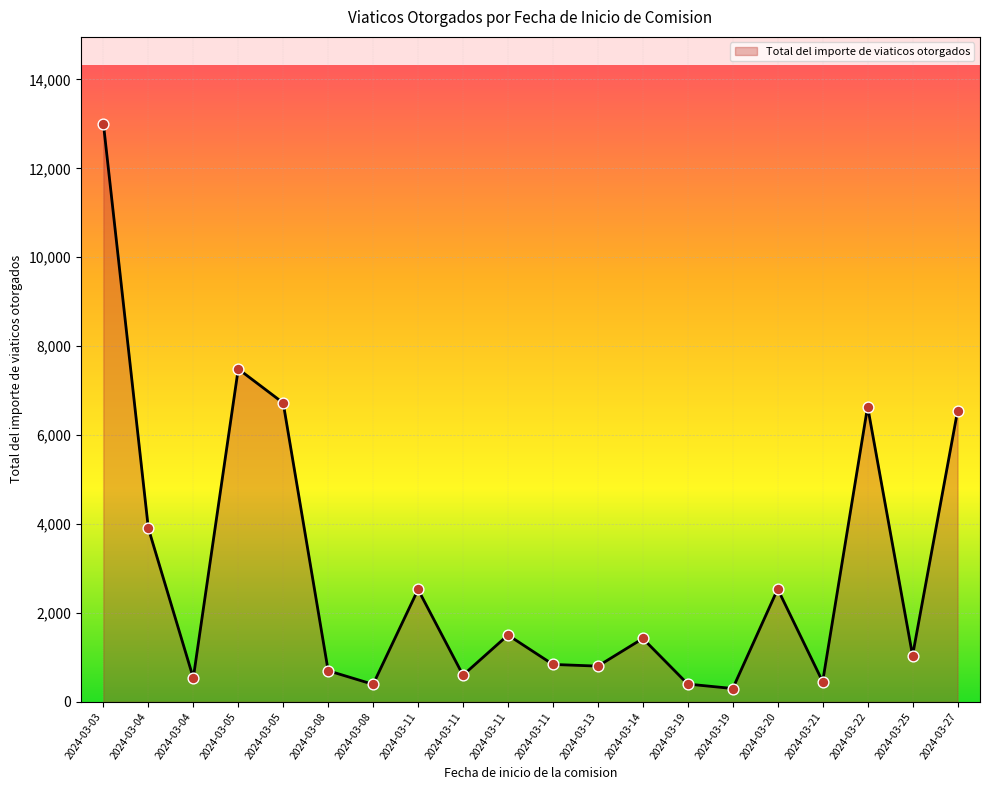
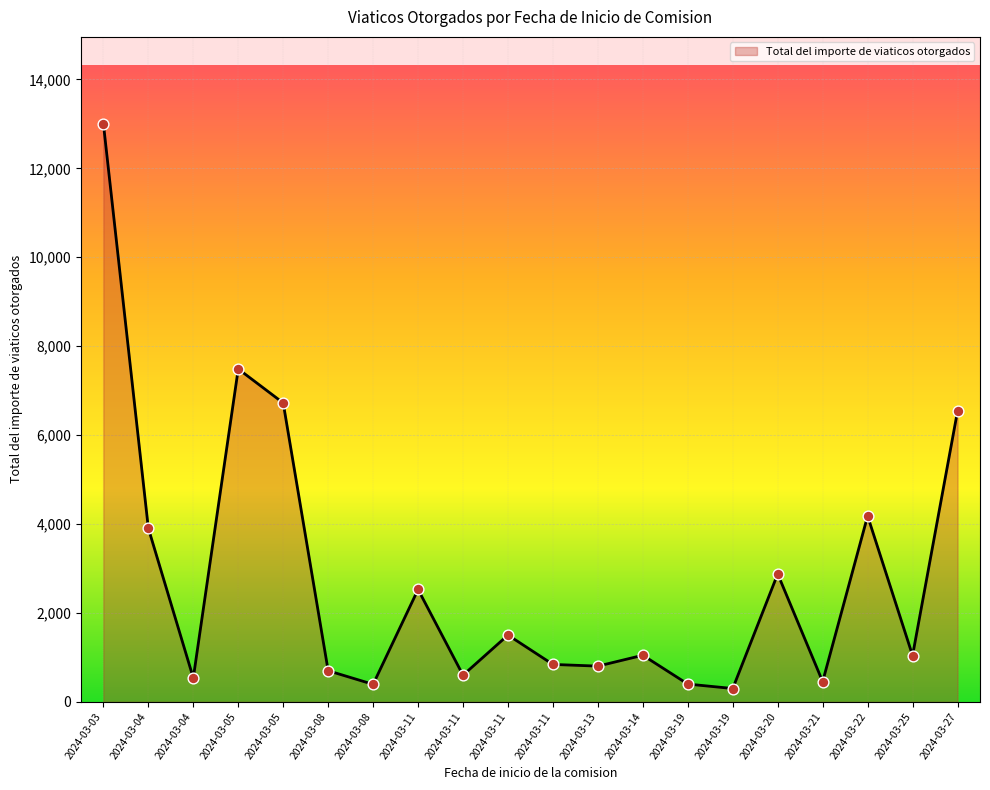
  {
    "2024-03-03": "13,000",
    "2024-03-13": "800",
-   "2024-03-14": "1,400",
-   "2024-03-20": "2,500",
+   "2024-03-14": "1,000",
+   "2024-03-20": "2,900",
    "2024-03-21": "500",
-   "2024-03-22": "6,600",
+   "2024-03-22": "4,200",
    "2024-03-25": "1,000",
    "2024-03-27": "6,500"
  }
